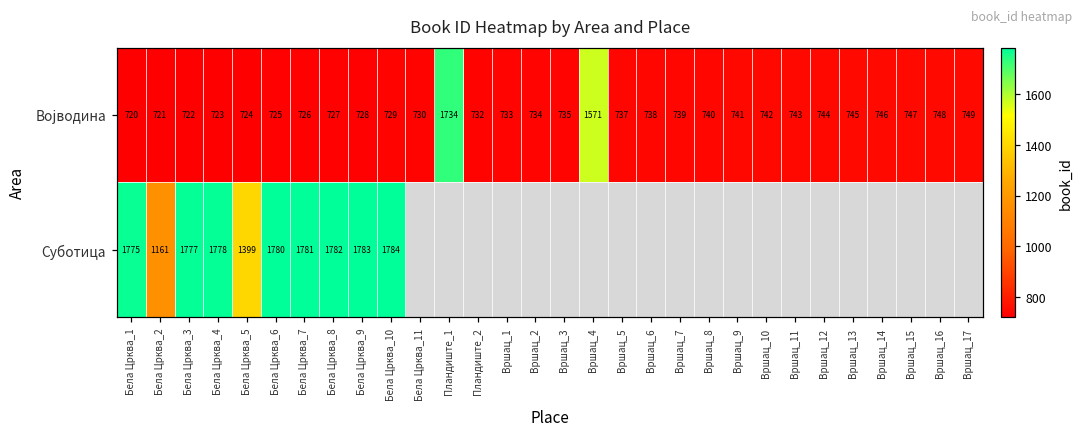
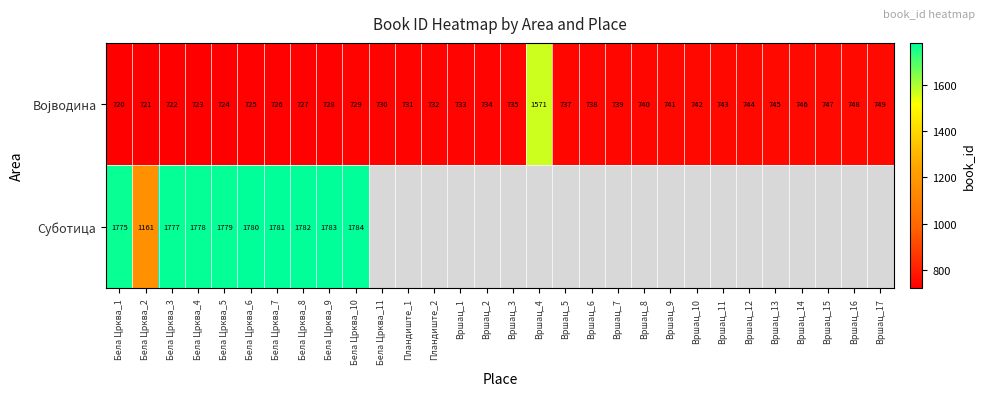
  {
    "Војводина": {
      "Бела Црква_1": 720,
      "Бела Црква_2": 721,
      "Бела Црква_3": 722,
      "Бела Црква_4": 723,
      "Бела Црква_5": 724,
      "Бела Црква_6": 725,
      "Бела Црква_7": 726,
      "Бела Црква_8": 727,
      "Бела Црква_9": 728,
      "Бела Црква_10": 729,
      "Бела Црква_11": 730,
-     "Пландиште_1": 1734,
+     "Пландиште_1": 731,
      "Пландиште_2": 732,
      "Вршац_1": 733,
      "Вршац_2": 734,
      "Вршац_3": 735,
      "Вршац_4": 1571,
      "Вршац_5": 737,
      "Вршац_6": 738,
      "Вршац_7": 739,
      "Вршац_8": 740,
      "Вршац_9": 741,
      "Вршац_10": 742,
      "Вршац_11": 743,
      "Вршац_12": 744,
      "Вршац_13": 745,
      "Вршац_14": 746,
      "Вршац_15": 747,
      "Вршац_16": 748,
      "Вршац_17": 749
    },
    "Суботица": {
      "Бела Црква_1": 1775,
      "Бела Црква_2": 1161,
      "Бела Црква_3": 1777,
      "Бела Црква_4": 1778,
-     "Бела Црква_5": 1399,
+     "Бела Црква_5": 1779,
      "Бела Црква_6": 1780,
      "Бела Црква_7": 1781,
      "Бела Црква_8": 1782,
      "Бела Црква_9": 1783,
      "Бела Црква_10": 1784
    }
  }
